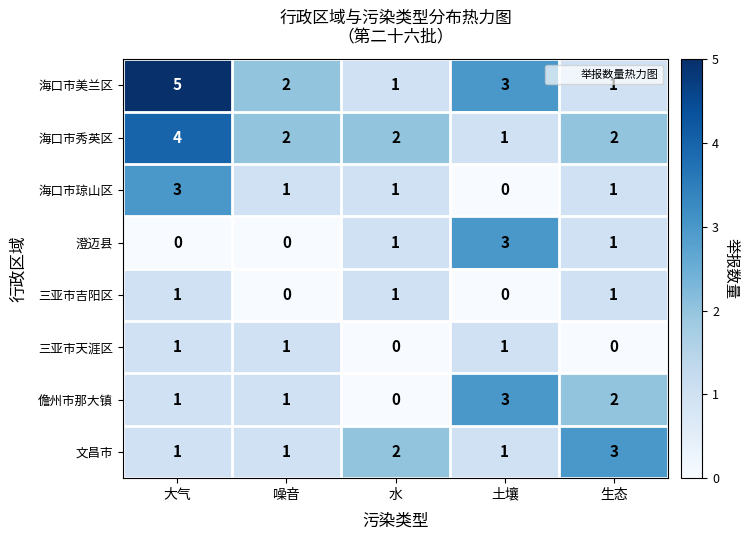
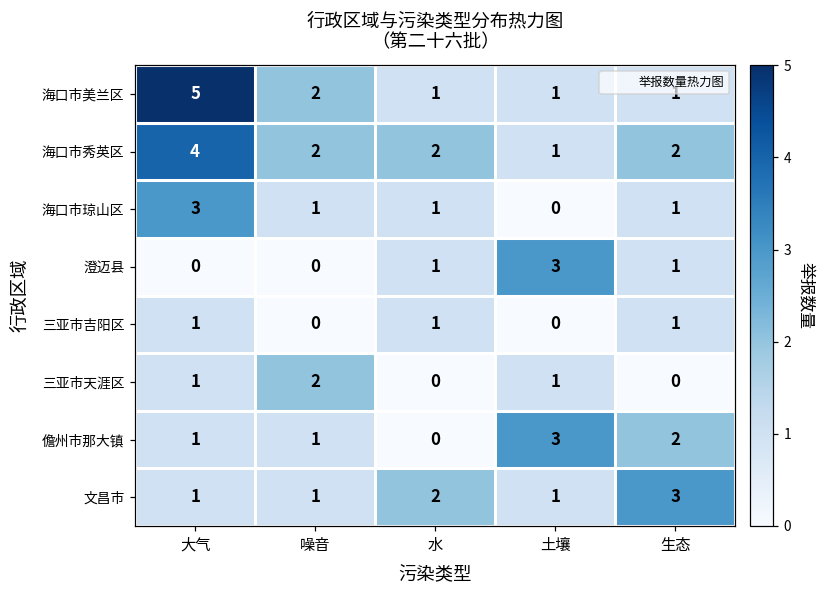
  {
    "海口市美兰区": {
      "大气": 5,
      "噪音": 2,
      "水": 1,
-     "土壤": 3
+     "土壤": 1
    },
    "海口市秀英区": {
      "大气": 4,
      "噪音": 2,
      "水": 2,
      "土壤": 1,
      "生态": 2
    },
    "海口市琼山区": {
      "大气": 3,
      "噪音": 1,
      "水": 1,
      "土壤": 0,
      "生态": 1
    },
    "澄迈县": {
      "大气": 0,
      "噪音": 0,
      "水": 1,
      "土壤": 3,
      "生态": 1
    },
    "三亚市吉阳区": {
      "大气": 1,
      "噪音": 0,
      "水": 1,
      "土壤": 0,
      "生态": 1
    },
    "三亚市天涯区": {
      "大气": 1,
-     "噪音": 1,
+     "噪音": 2,
      "水": 0,
      "土壤": 1,
      "生态": 0
    },
    "儋州市那大镇": {
      "大气": 1,
      "噪音": 1,
      "水": 0,
      "土壤": 3,
      "生态": 2
    },
    "文昌市": {
      "大气": 1,
      "噪音": 1,
      "水": 2,
      "土壤": 1,
      "生态": 3
    }
  }
